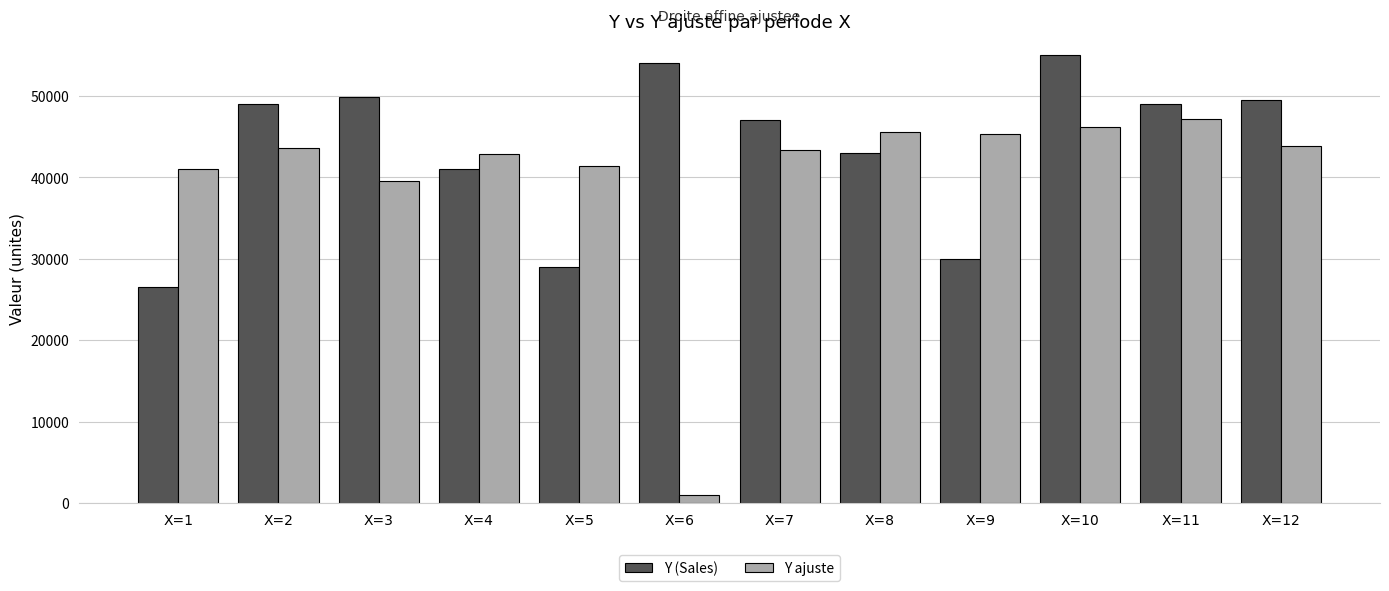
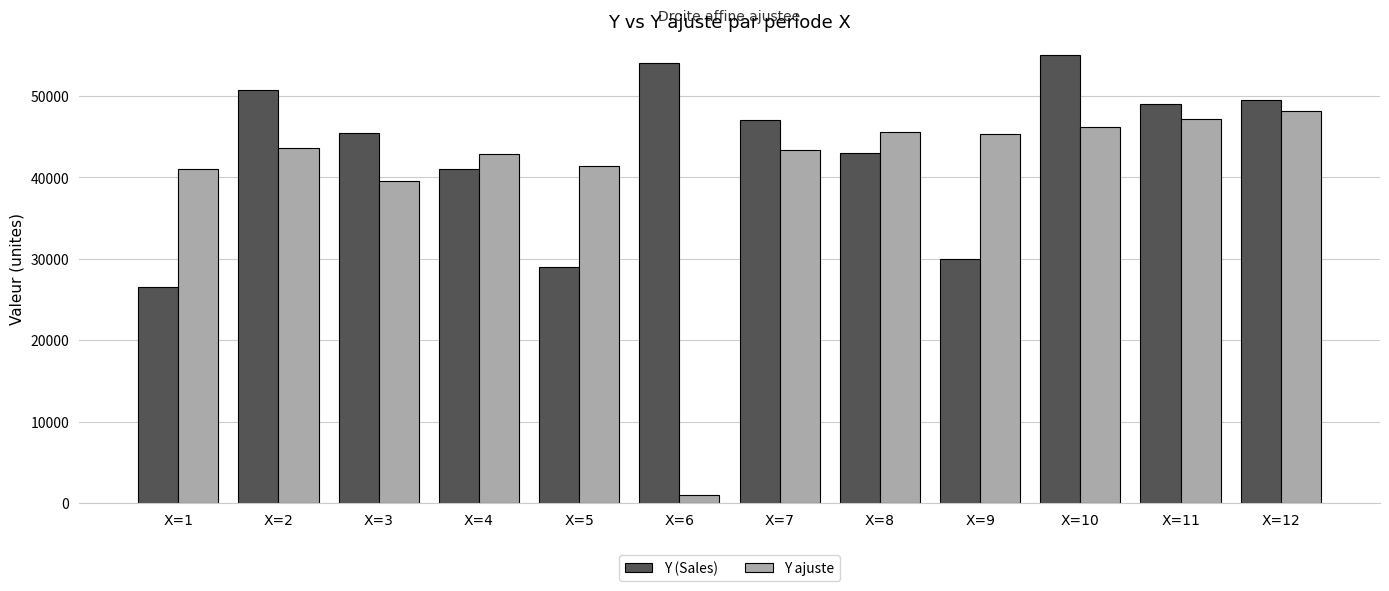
  {
    "Y (Sales)": {
      "X=1": 27000,
-     "X=2": 49000,
-     "X=3": 50000,
+     "X=2": 51000,
+     "X=3": 46000,
      "X=4": 41000,
      "X=5": 29000,
      "X=6": 54000,
      "X=7": 47000,
      "X=8": 43000,
      "X=9": 30000,
      "X=10": 55000,
      "X=11": 49000,
      "X=12": 49000
    },
    "Y ajuste": {
      "X=1": 41000,
      "X=2": 44000,
      "X=3": 40000,
      "X=4": 43000,
      "X=5": 41000,
      "X=6": 1000,
      "X=7": 43000,
      "X=8": 46000,
      "X=9": 45000,
      "X=10": 46000,
      "X=11": 47000,
-     "X=12": 44000
+     "X=12": 48000
    }
  }
